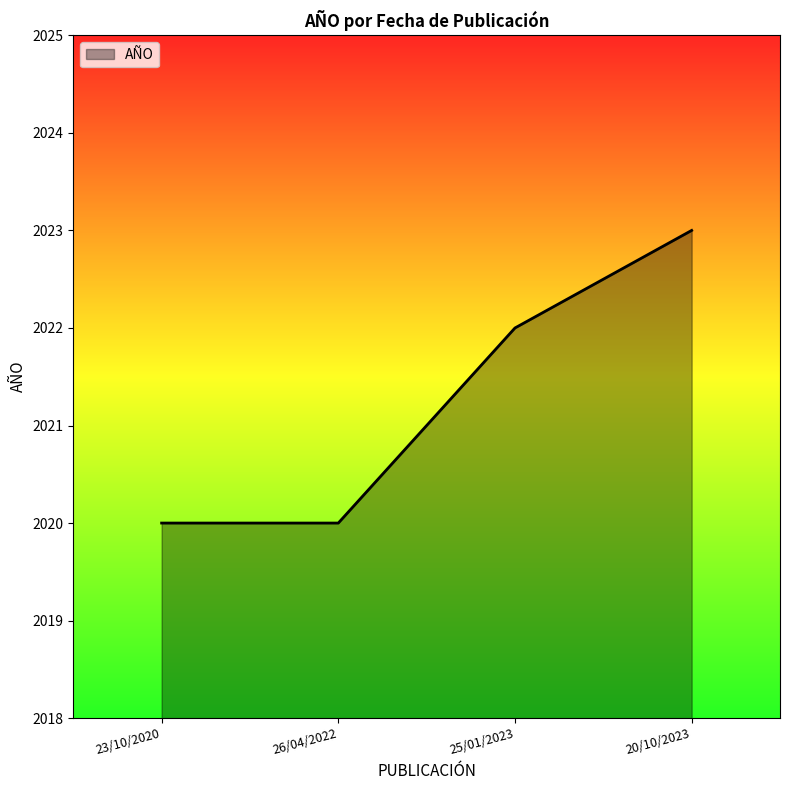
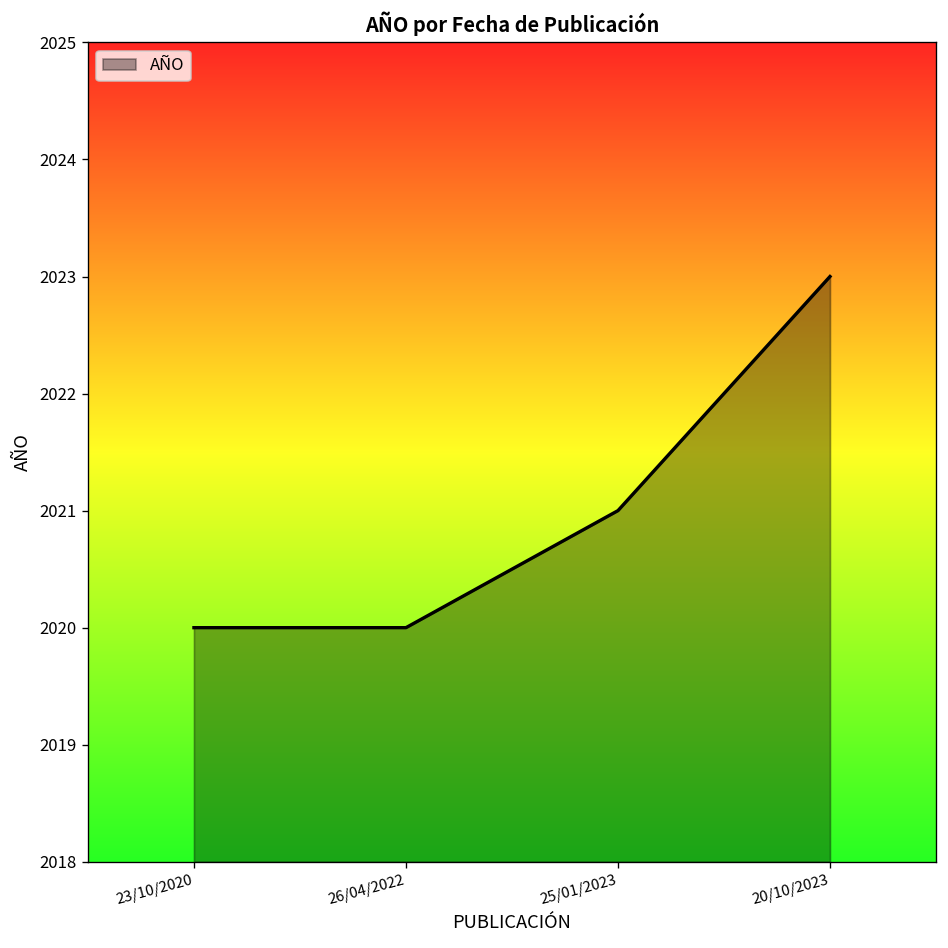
  {
    "23/10/2020": 2020,
    "26/04/2022": 2020,
-   "25/01/2023": 2022,
+   "25/01/2023": 2021,
    "20/10/2023": 2023
  }
